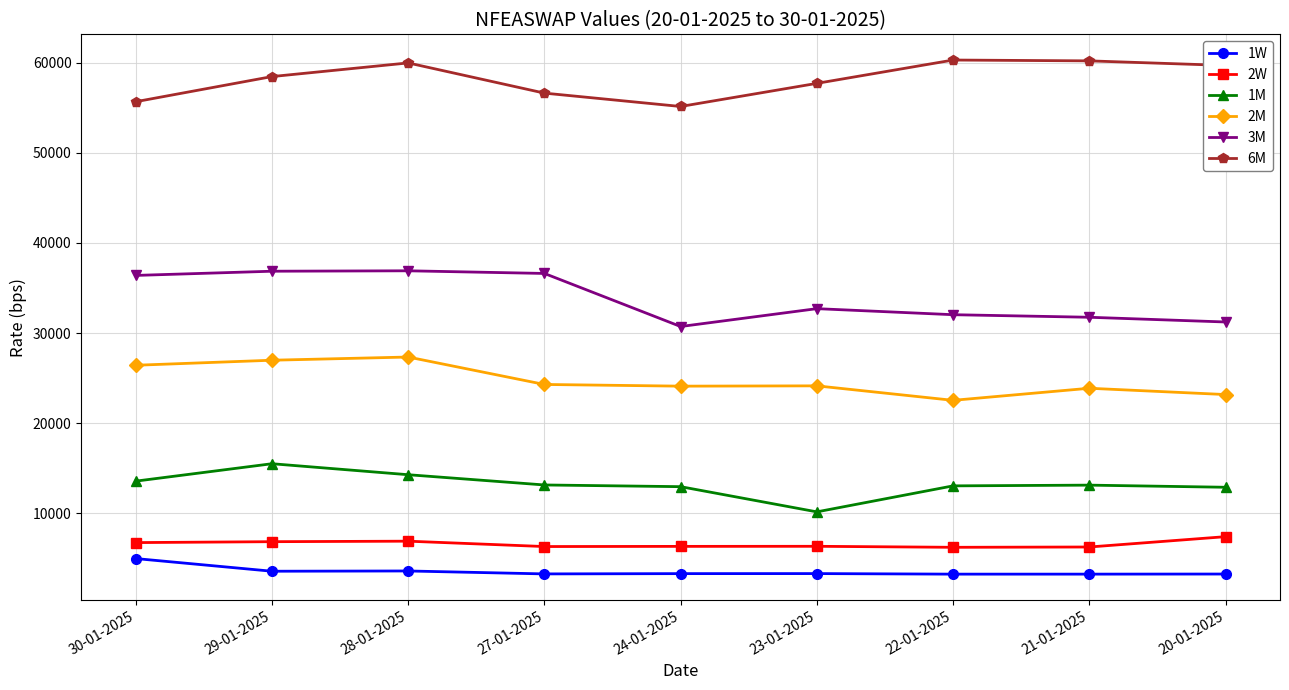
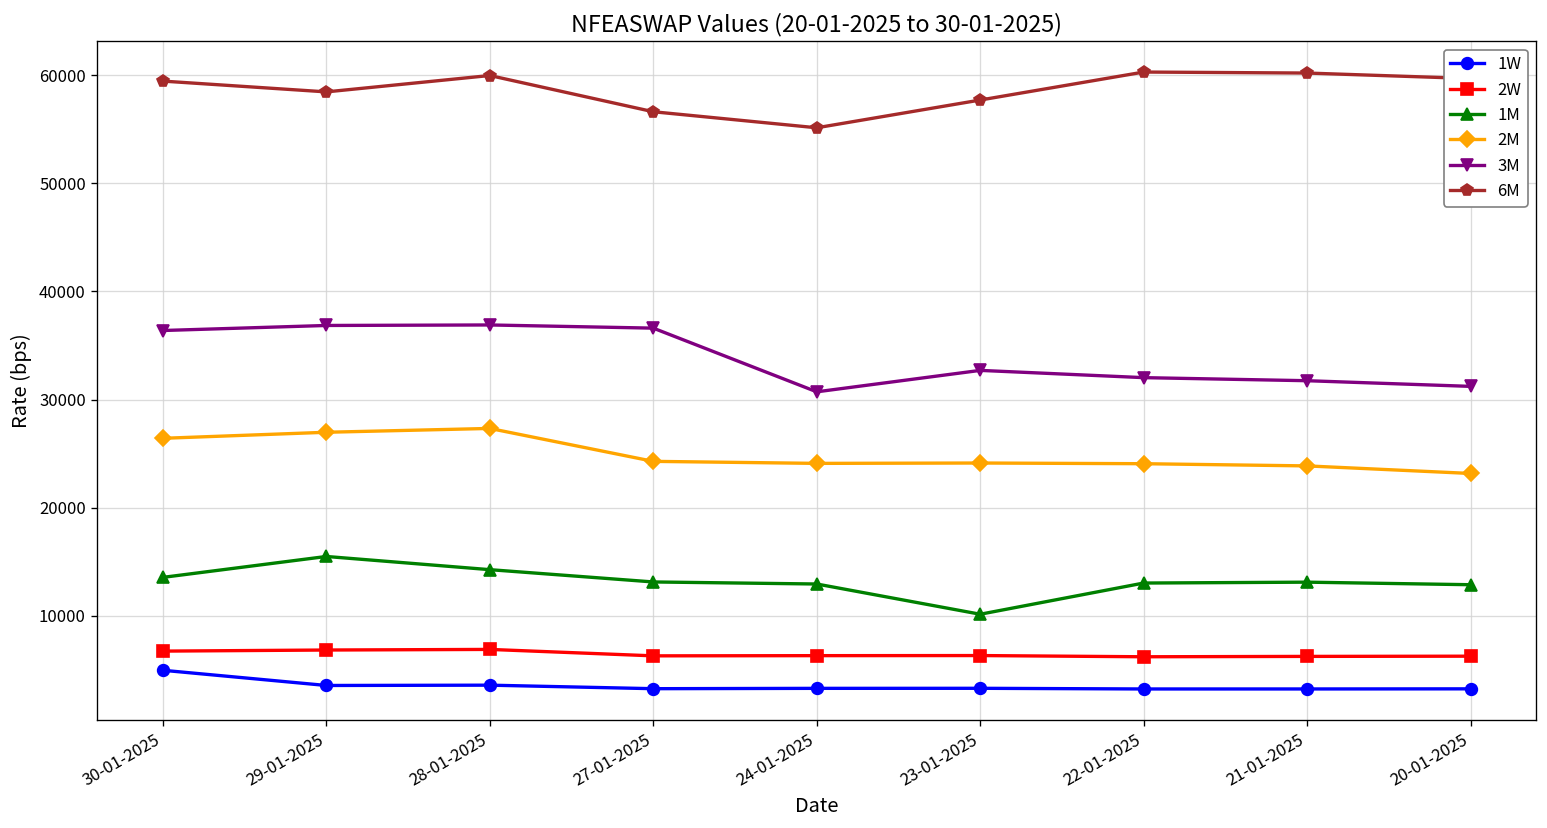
  {
    "1W": {
      "30-01-2025": 5000,
      "29-01-2025": 4000,
      "28-01-2025": 4000,
      "27-01-2025": 3000,
      "24-01-2025": 3000,
      "23-01-2025": 3000,
      "22-01-2025": 3000,
      "21-01-2025": 3000,
      "20-01-2025": 3000
    },
    "2W": {
      "30-01-2025": 7000,
      "29-01-2025": 7000,
      "28-01-2025": 7000,
      "27-01-2025": 6000,
      "24-01-2025": 6000,
      "23-01-2025": 6000,
      "22-01-2025": 6000,
      "21-01-2025": 6000,
-     "20-01-2025": 7000
+     "20-01-2025": 6000
    },
    "1M": {
      "30-01-2025": 14000,
      "29-01-2025": 15000,
      "28-01-2025": 14000,
      "27-01-2025": 13000,
      "24-01-2025": 13000,
      "23-01-2025": 10000,
      "22-01-2025": 13000,
      "21-01-2025": 13000,
      "20-01-2025": 13000
    },
    "2M": {
      "30-01-2025": 26000,
      "29-01-2025": 27000,
      "28-01-2025": 27000,
      "27-01-2025": 24000,
      "24-01-2025": 24000,
      "23-01-2025": 24000,
-     "22-01-2025": 23000,
+     "22-01-2025": 24000,
      "21-01-2025": 24000,
      "20-01-2025": 23000
    },
    "3M": {
      "30-01-2025": 36000,
      "29-01-2025": 37000,
      "28-01-2025": 37000,
      "27-01-2025": 37000,
      "24-01-2025": 31000,
      "23-01-2025": 33000,
      "22-01-2025": 32000,
      "21-01-2025": 32000,
      "20-01-2025": 31000
    },
    "6M": {
-     "30-01-2025": 56000,
+     "30-01-2025": 59000,
      "29-01-2025": 58000,
      "28-01-2025": 60000,
      "27-01-2025": 57000,
      "24-01-2025": 55000,
      "23-01-2025": 58000,
      "22-01-2025": 60000,
      "21-01-2025": 60000
    }
  }
